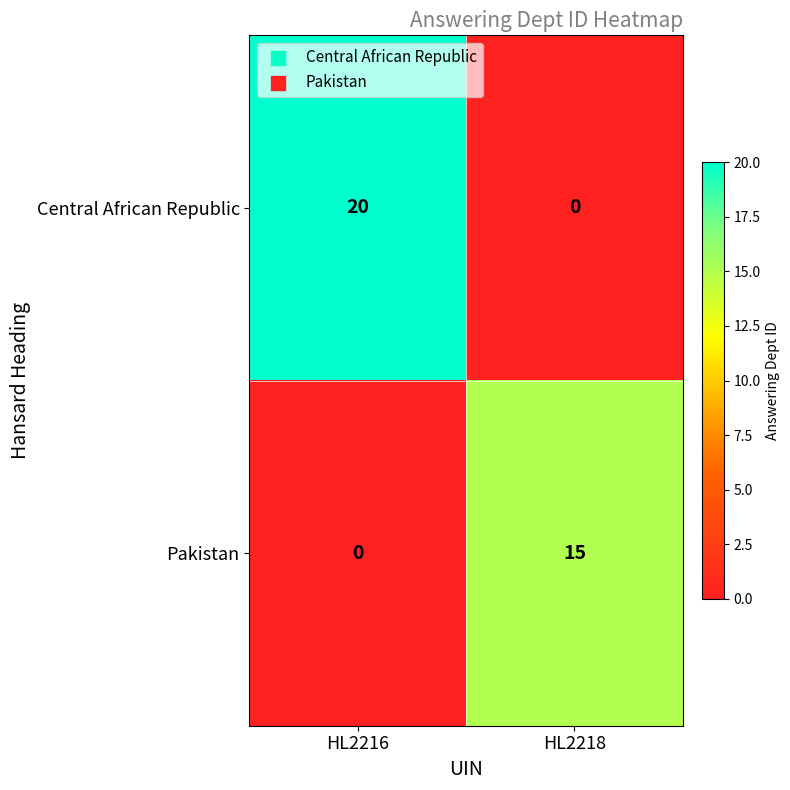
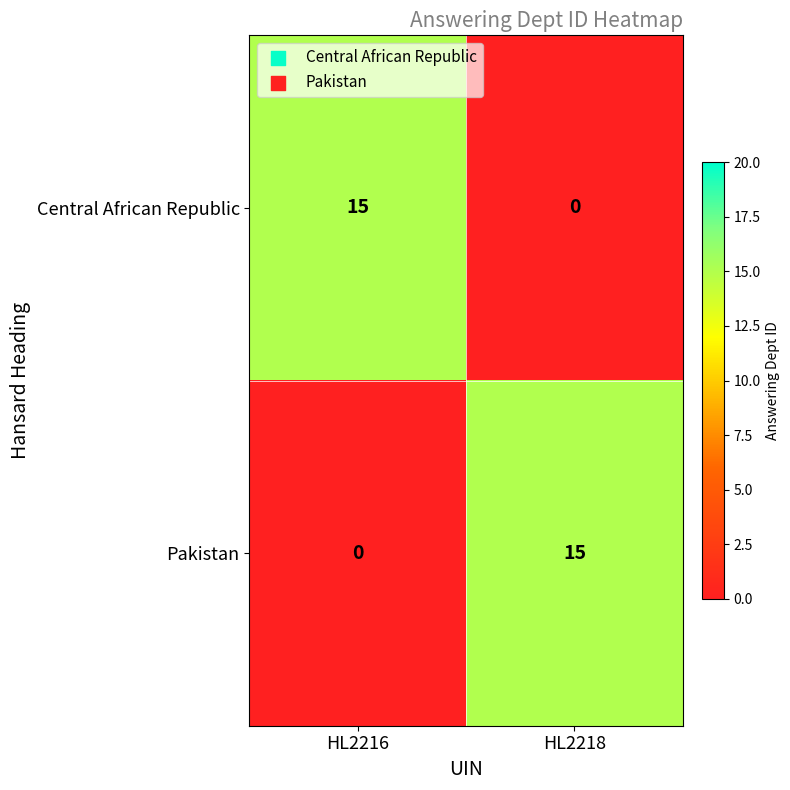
  {
    "Central African Republic": {
-     "HL2216": 20,
+     "HL2216": 15,
      "HL2218": 0
    },
    "Pakistan": {
      "HL2216": 0,
      "HL2218": 15
    }
  }
